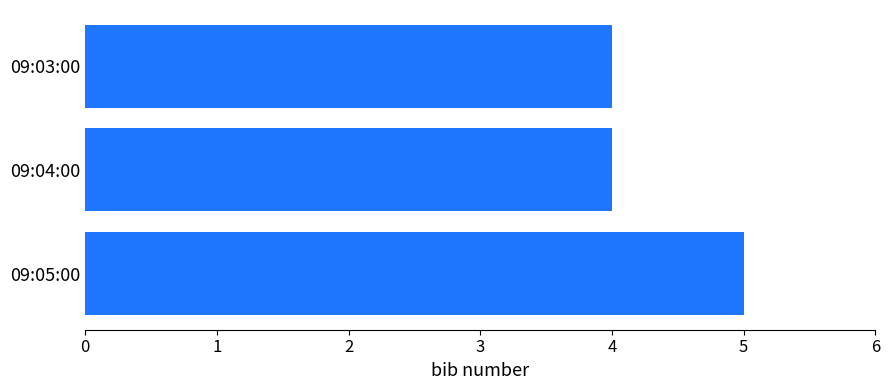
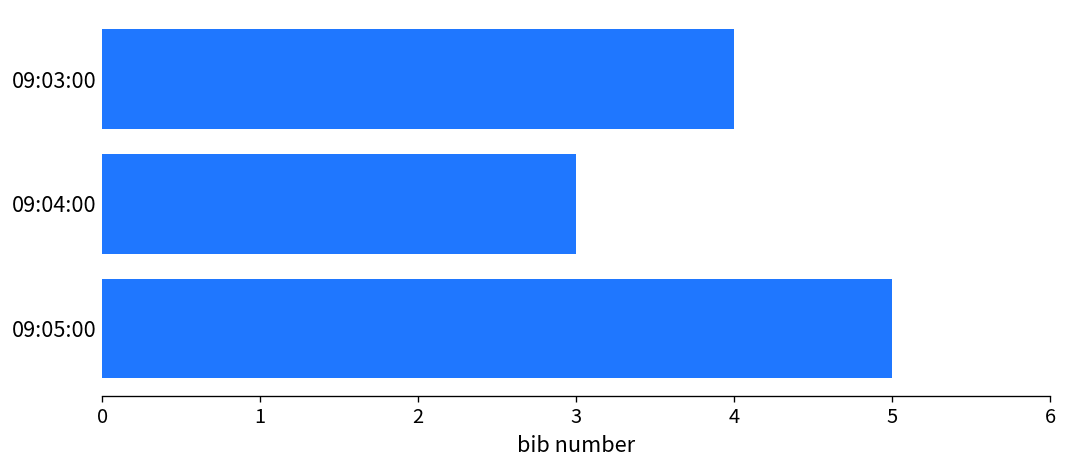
  {
    "09:03:00": 4,
-   "09:04:00": 4,
+   "09:04:00": 3,
    "09:05:00": 5
  }
